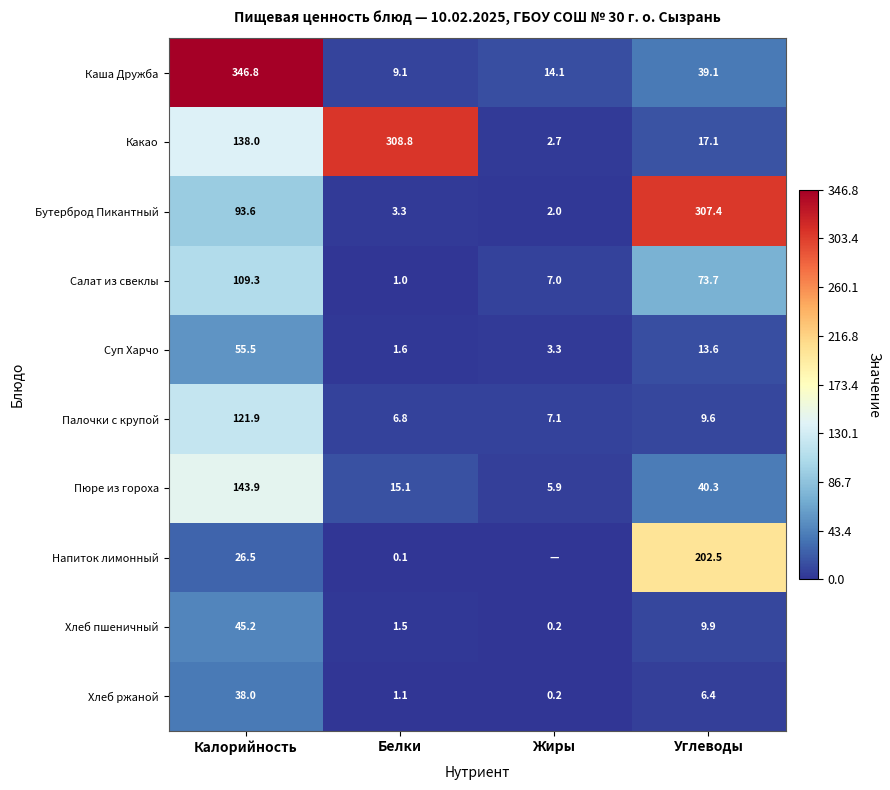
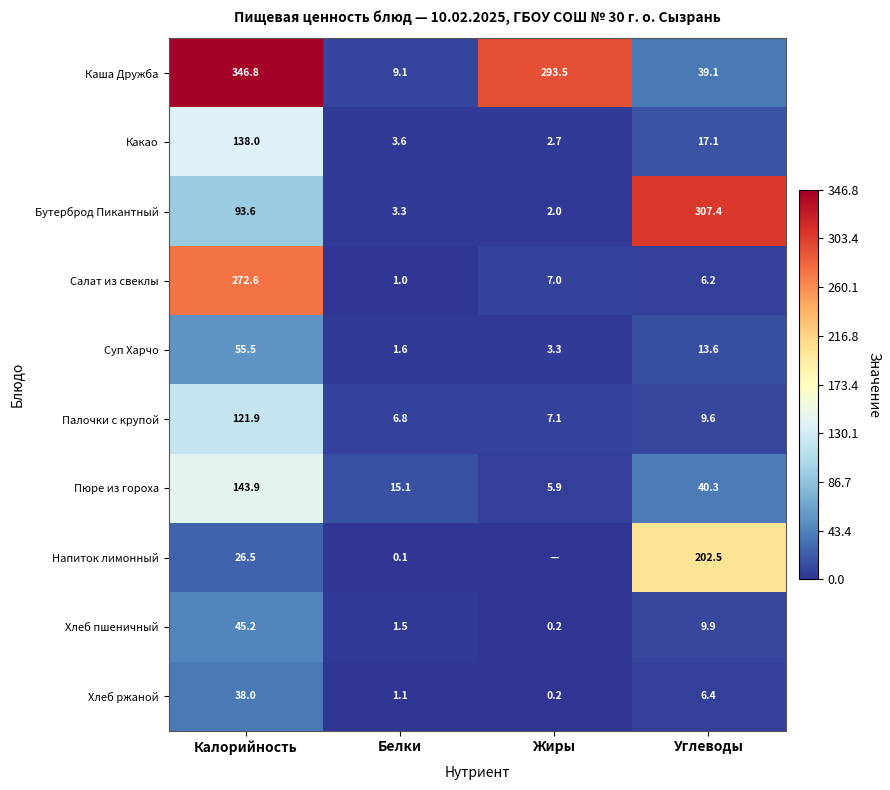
  {
    "Каша Дружба": {
      "Калорийность": 346.8,
      "Белки": 9.1,
-     "Жиры": 14.1,
+     "Жиры": 293.5,
      "Углеводы": 39.1
    },
    "Какао": {
      "Калорийность": 138.0,
-     "Белки": 308.8,
+     "Белки": 3.6,
      "Жиры": 2.7,
      "Углеводы": 17.1
    },
    "Бутерброд Пикантный": {
      "Калорийность": 93.6,
      "Белки": 3.3,
      "Жиры": 2.0,
      "Углеводы": 307.4
    },
    "Салат из свеклы": {
-     "Калорийность": 109.3,
+     "Калорийность": 272.6,
      "Белки": 1.0,
      "Жиры": 7.0,
-     "Углеводы": 73.7
+     "Углеводы": 6.2
    },
    "Суп Харчо": {
      "Калорийность": 55.5,
      "Белки": 1.6,
      "Жиры": 3.3,
      "Углеводы": 13.6
    },
    "Палочки с крупой": {
      "Калорийность": 121.9,
      "Белки": 6.8,
      "Жиры": 7.1,
      "Углеводы": 9.6
    },
    "Пюре из гороха": {
      "Калорийность": 143.9,
      "Белки": 15.1,
      "Жиры": 5.9,
      "Углеводы": 40.3
    },
    "Напиток лимонный": {
      "Калорийность": 26.5,
      "Белки": 0.1,
      "Углеводы": 202.5
    },
    "Хлеб пшеничный": {
      "Калорийность": 45.2,
      "Белки": 1.5,
      "Жиры": 0.2,
      "Углеводы": 9.9
    },
    "Хлеб ржаной": {
      "Калорийность": 38.0,
      "Белки": 1.1,
      "Жиры": 0.2,
      "Углеводы": 6.4
    }
  }
